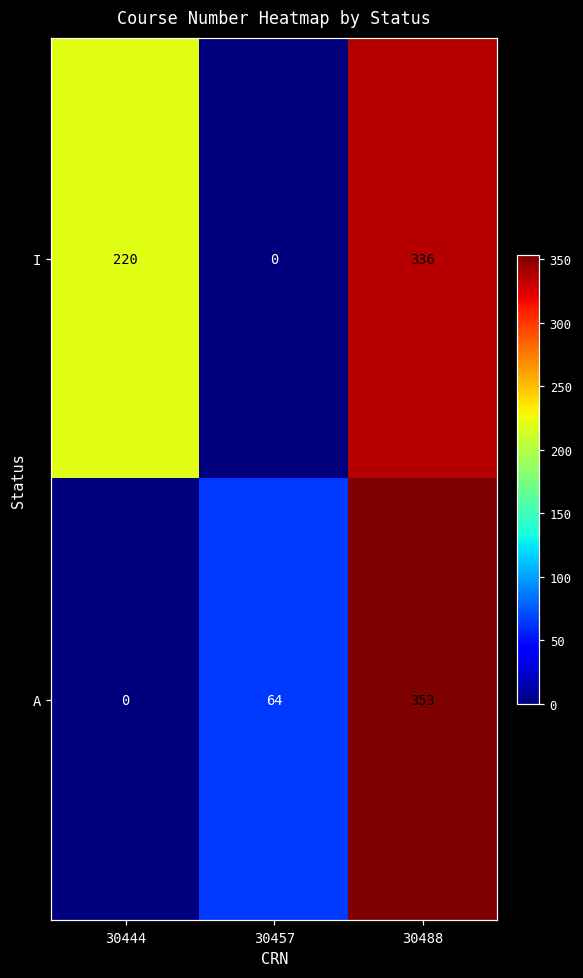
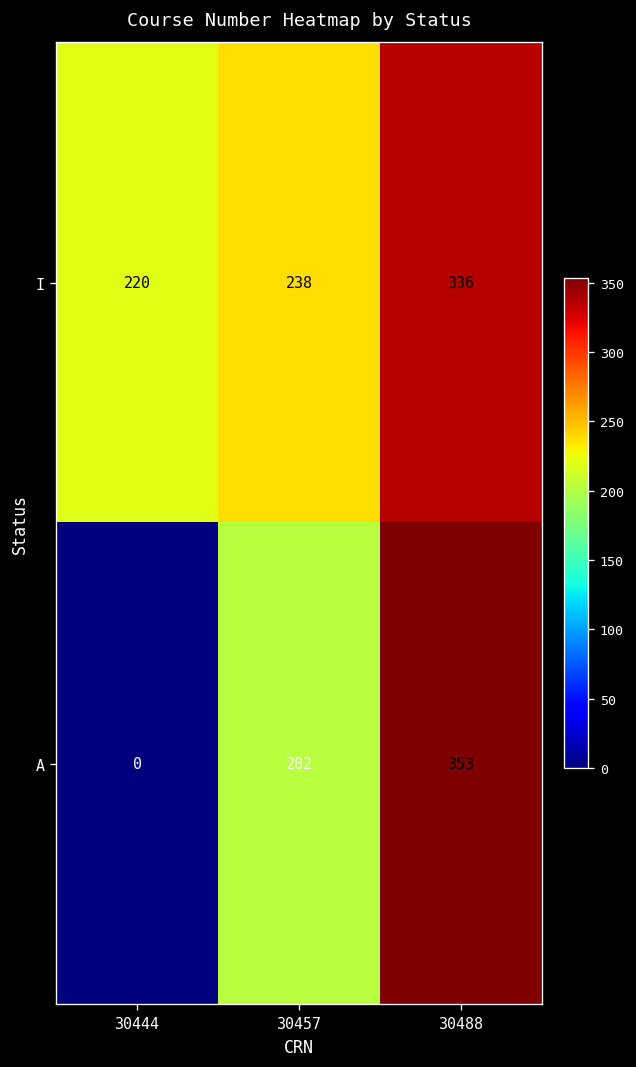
  {
    "I": {
      "30444": 220,
-     "30457": 0,
+     "30457": 238,
      "30488": 336
    },
    "A": {
      "30444": 0,
-     "30457": 64,
+     "30457": 202,
      "30488": 353
    }
  }
